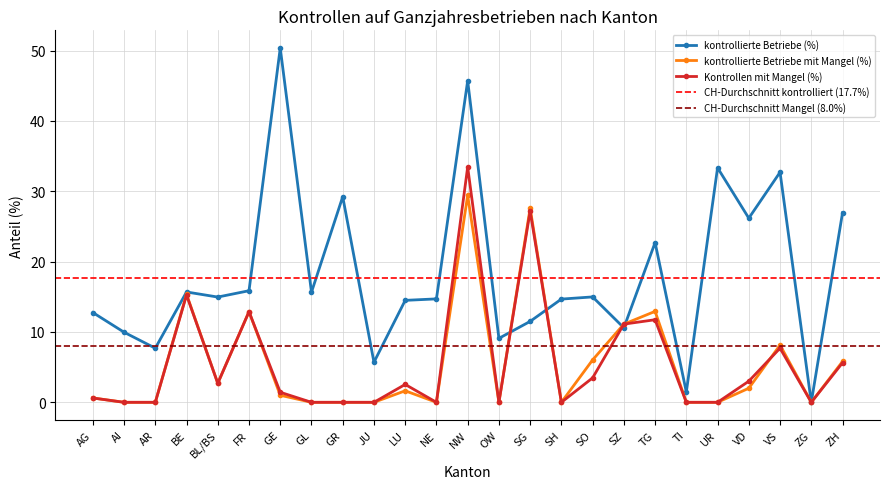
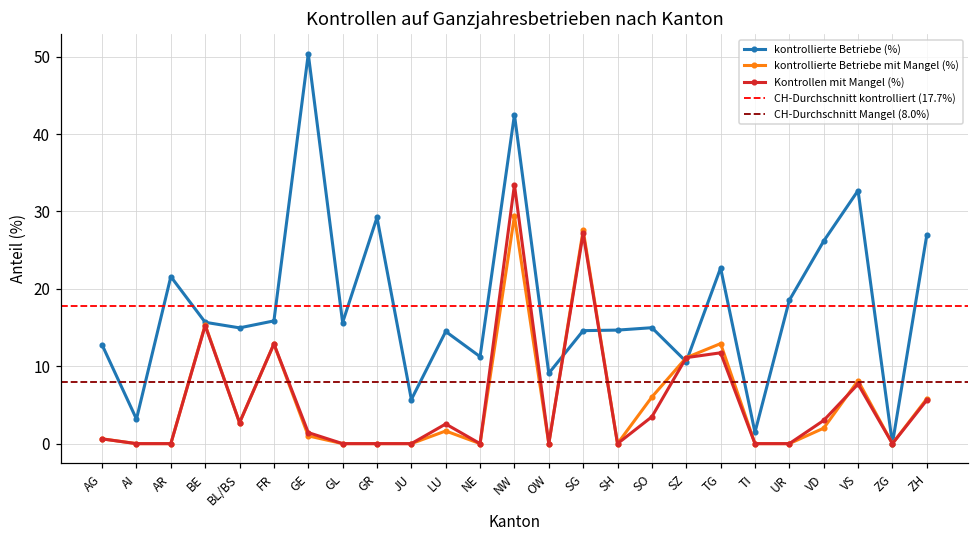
  {
    "kontrollierte Betriebe (%)": {
      "AG": 13,
-     "AI": 10,
-     "AR": 8,
+     "AI": 3,
+     "AR": 22,
      "BL/BS": 15,
      "FR": 16,
      "GE": 50,
      "GL": 16,
      "GR": 29,
      "JU": 6,
      "LU": 14,
-     "NE": 15,
-     "NW": 46,
+     "NE": 11,
+     "NW": 43,
      "OW": 9,
-     "SG": 12,
+     "SG": 15,
      "SH": 15,
      "SO": 15,
      "SZ": 11,
      "TG": 23,
      "TI": 1,
-     "UR": 33,
+     "UR": 19,
      "VD": 26,
      "VS": 33,
      "ZH": 27
    },
    "kontrollierte Betriebe mit Mangel (%)": {
      "GE": 1,
      "LU": 2,
      "NW": 29,
      "SG": 28,
      "SO": 6,
      "TG": 13,
      "VD": 2,
      "VS": 8
    },
    "Kontrollen mit Mangel (%)": {
      "GE": 1,
      "LU": 3,
      "NW": 33,
      "SG": 27,
      "SO": 3,
      "TG": 12,
      "VD": 3,
      "VS": 8
    }
  }
